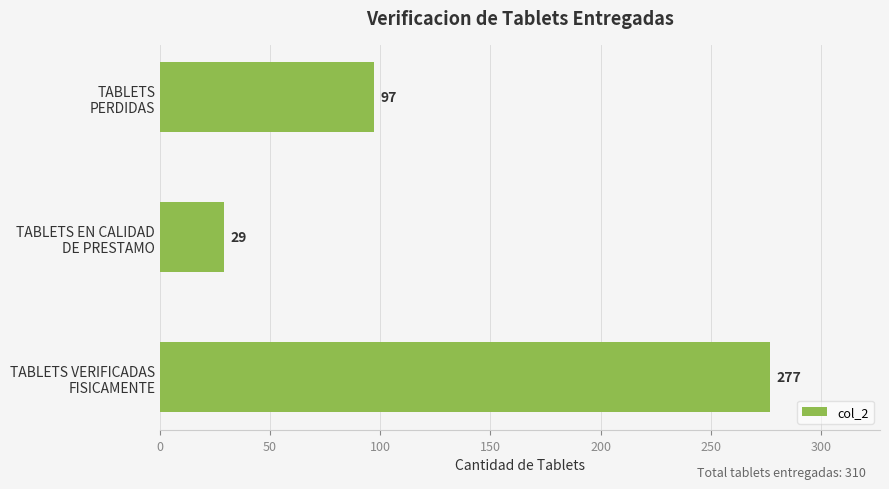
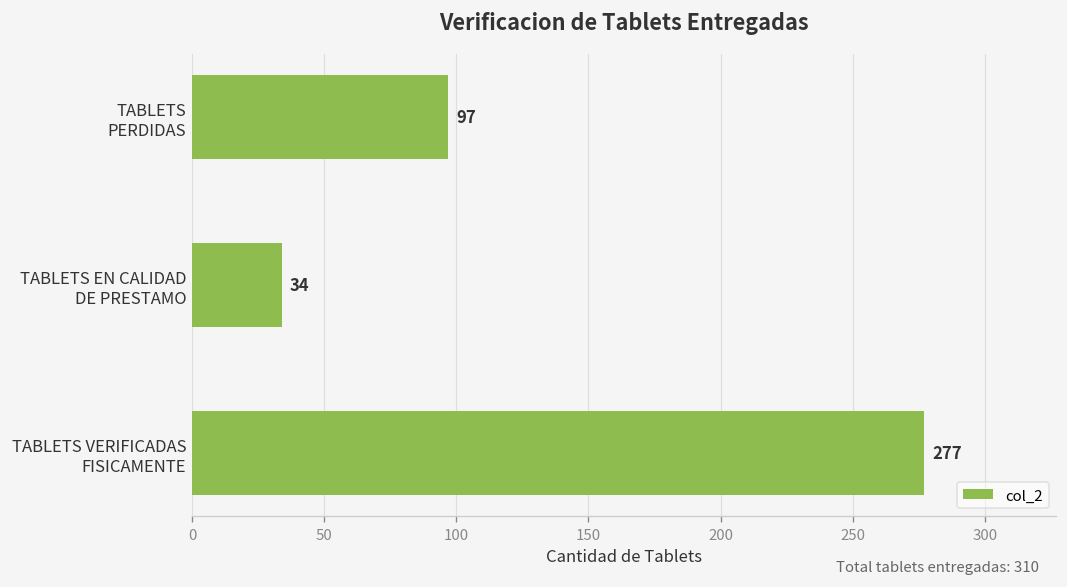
  {
    "TABLETS PERDIDAS": 97,
-   "TABLETS EN CALIDAD DE PRESTAMO": 29,
+   "TABLETS EN CALIDAD DE PRESTAMO": 34,
    "TABLETS VERIFICADAS FISICAMENTE": 277
  }
